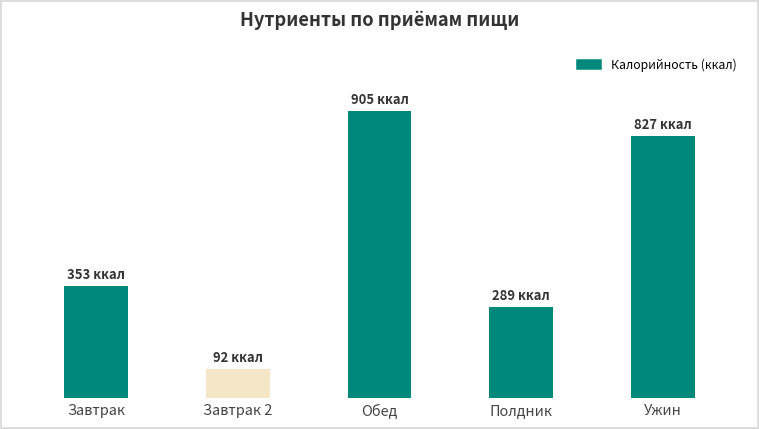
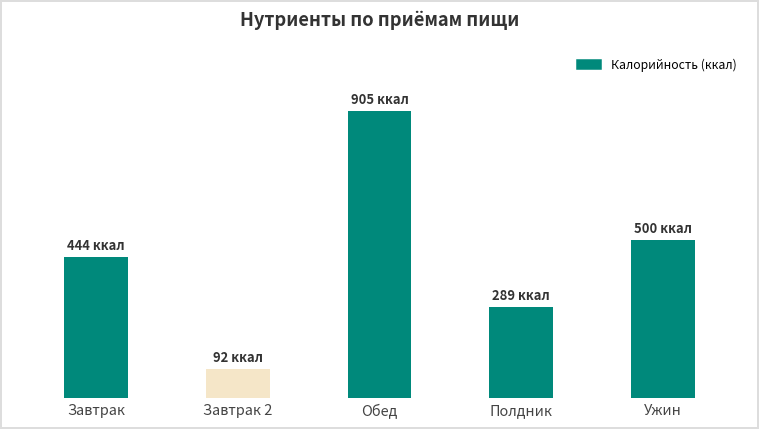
  {
-   "Завтрак": 353,
+   "Завтрак": 444,
    "Завтрак 2": 92,
    "Обед": 905,
    "Полдник": 289,
-   "Ужин": 827
+   "Ужин": 500
  }
